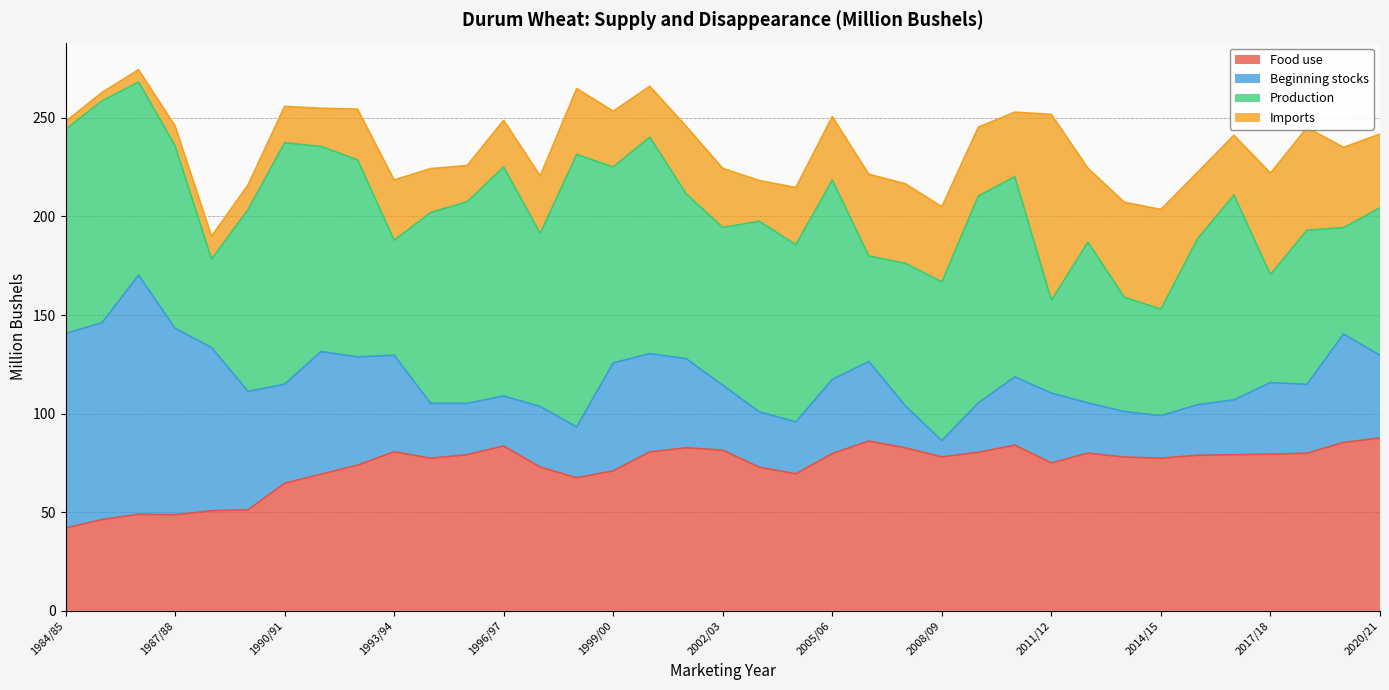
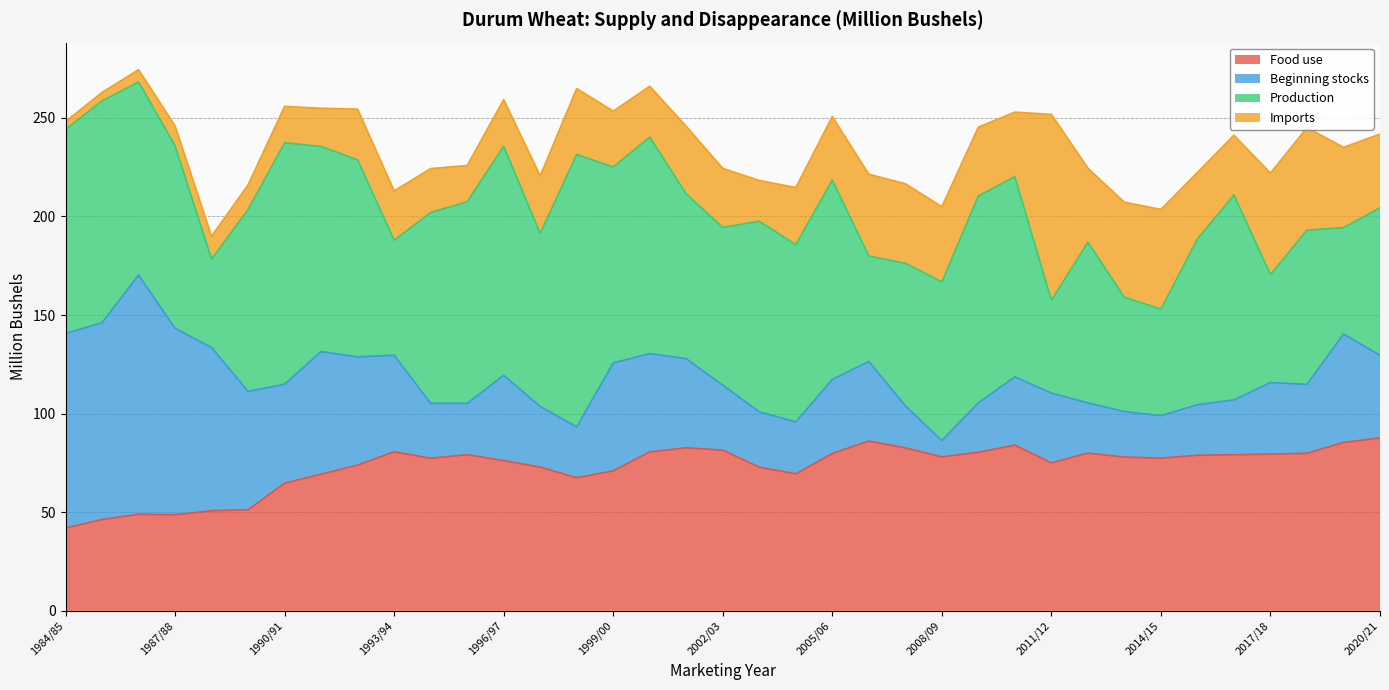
  {
    "Food use": {
      "1984/85": 42,
      "1987/88": 49,
      "1990/91": 65,
      "1993/94": 81,
-     "1996/97": 84,
+     "1996/97": 76,
      "1999/00": 71,
      "2002/03": 81,
      "2005/06": 80,
      "2008/09": 78,
      "2011/12": 75,
      "2014/15": 77,
      "2017/18": 79,
      "2020/21": 88
    },
    "Beginning stocks": {
      "1984/85": 99,
      "1987/88": 95,
      "1990/91": 50,
      "1993/94": 49,
-     "1996/97": 25,
+     "1996/97": 43,
      "1999/00": 55,
      "2002/03": 33,
      "2005/06": 38,
      "2008/09": 8,
      "2011/12": 35,
      "2014/15": 22,
      "2017/18": 36,
      "2020/21": 42
    },
    "Production": {
      "1984/85": 103,
      "1987/88": 93,
      "1990/91": 122,
      "1993/94": 58,
      "1996/97": 116,
      "1999/00": 99,
      "2002/03": 80,
      "2005/06": 101,
      "2008/09": 80,
      "2011/12": 47,
      "2014/15": 54,
      "2017/18": 55,
      "2020/21": 75
    },
    "Imports": {
      "1984/85": 4,
      "1987/88": 10,
      "1990/91": 18,
-     "1993/94": 31,
+     "1993/94": 25,
      "1996/97": 24,
      "1999/00": 28,
      "2002/03": 30,
      "2005/06": 32,
      "2008/09": 38,
      "2011/12": 94,
      "2014/15": 51,
      "2017/18": 51,
      "2020/21": 37
    }
  }
